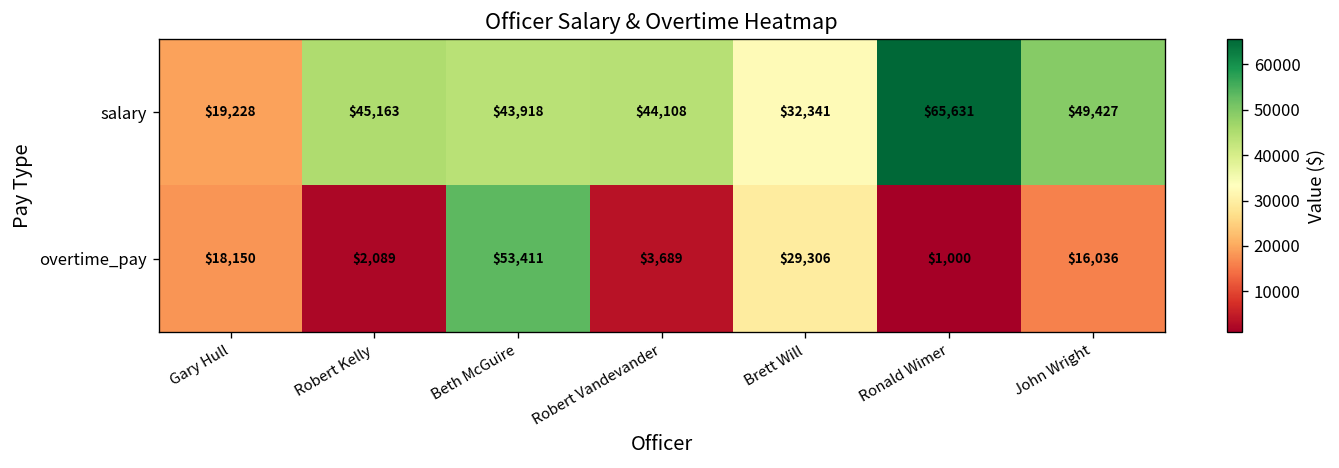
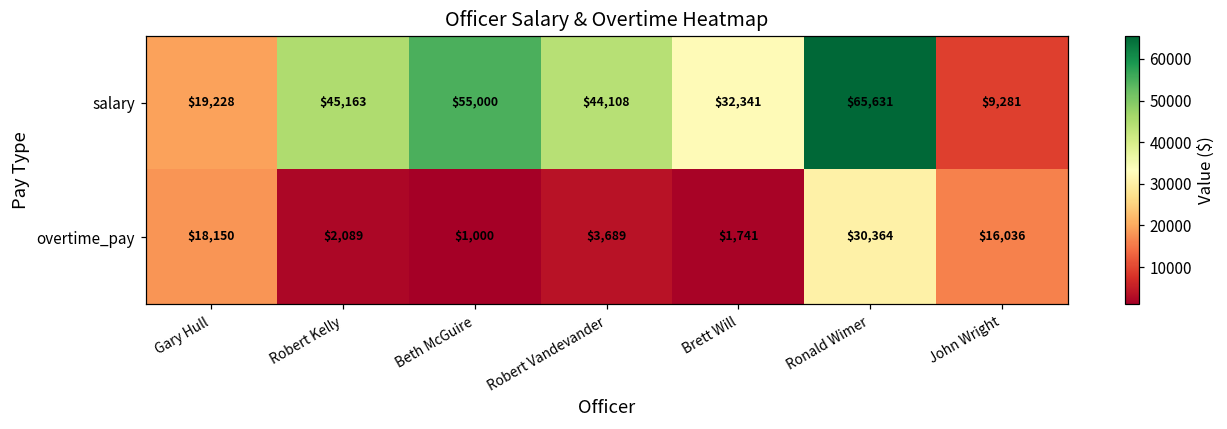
  {
    "salary": {
      "Gary Hull": "$19,228",
      "Robert Kelly": "$45,163",
-     "Beth McGuire": "$43,918",
+     "Beth McGuire": "$55,000",
      "Robert Vandevander": "$44,108",
      "Brett Will": "$32,341",
      "Ronald Wimer": "$65,631",
-     "John Wright": "$49,427"
+     "John Wright": "$9,281"
    },
    "overtime_pay": {
      "Gary Hull": "$18,150",
      "Robert Kelly": "$2,089",
-     "Beth McGuire": "$53,411",
+     "Beth McGuire": "$1,000",
      "Robert Vandevander": "$3,689",
-     "Brett Will": "$29,306",
-     "Ronald Wimer": "$1,000",
+     "Brett Will": "$1,741",
+     "Ronald Wimer": "$30,364",
      "John Wright": "$16,036"
    }
  }
